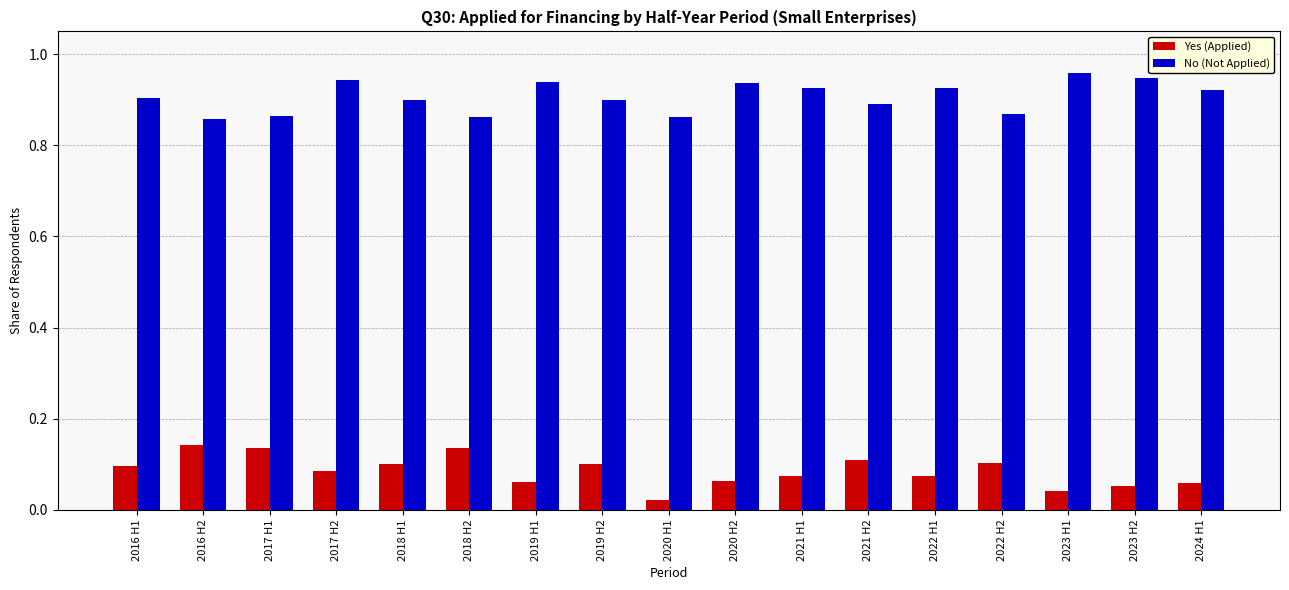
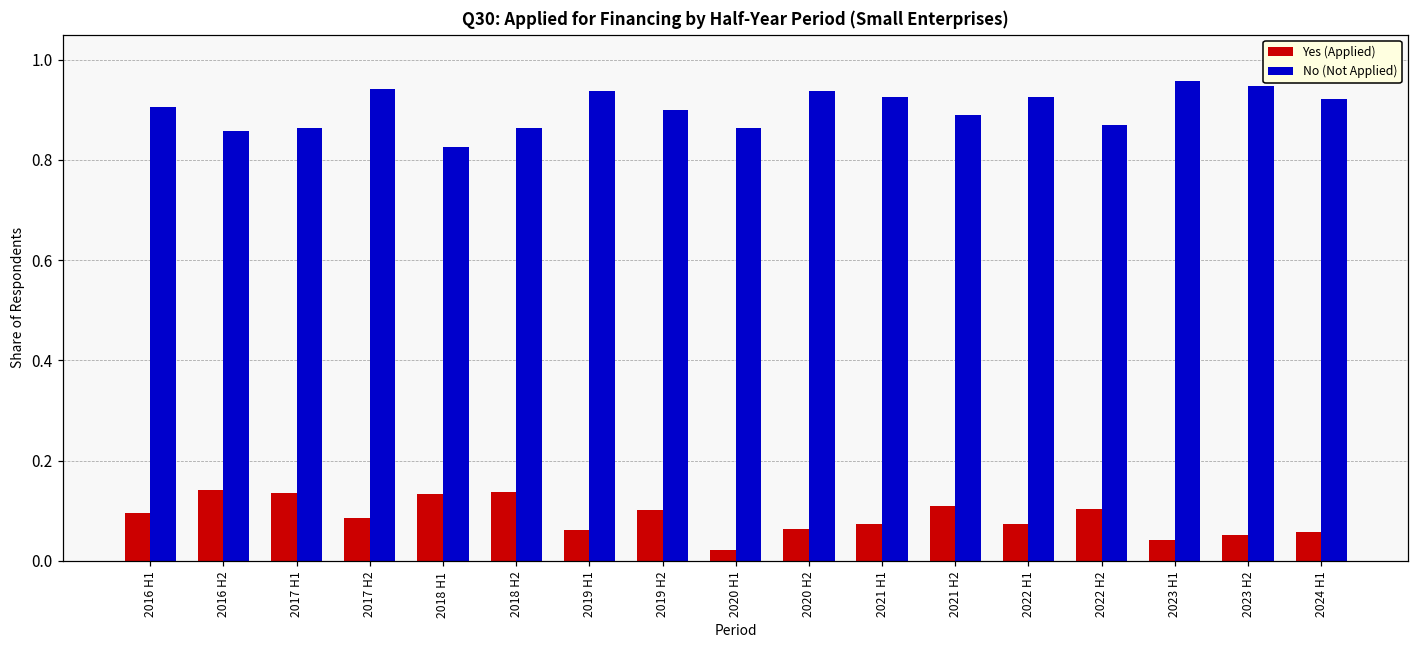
  {
    "Yes (Applied)": {
      "2016 H1": 0.10,
      "2016 H2": 0.14,
      "2017 H1": 0.14,
      "2017 H2": 0.08,
-     "2018 H1": 0.10,
+     "2018 H1": 0.13,
      "2018 H2": 0.14,
      "2019 H1": 0.06,
      "2019 H2": 0.10,
      "2020 H1": 0.02,
      "2020 H2": 0.06,
      "2021 H1": 0.07,
      "2021 H2": 0.11,
      "2022 H1": 0.07,
      "2022 H2": 0.10,
      "2023 H1": 0.04,
      "2023 H2": 0.05,
      "2024 H1": 0.06
    },
    "No (Not Applied)": {
      "2016 H1": 0.90,
      "2016 H2": 0.86,
      "2017 H1": 0.86,
      "2017 H2": 0.94,
-     "2018 H1": 0.90,
+     "2018 H1": 0.83,
      "2018 H2": 0.86,
      "2019 H1": 0.94,
      "2019 H2": 0.90,
      "2020 H1": 0.86,
      "2020 H2": 0.94,
      "2021 H1": 0.93,
      "2021 H2": 0.89,
      "2022 H1": 0.93,
      "2022 H2": 0.87,
      "2023 H1": 0.96,
      "2023 H2": 0.95,
      "2024 H1": 0.92
    }
  }
